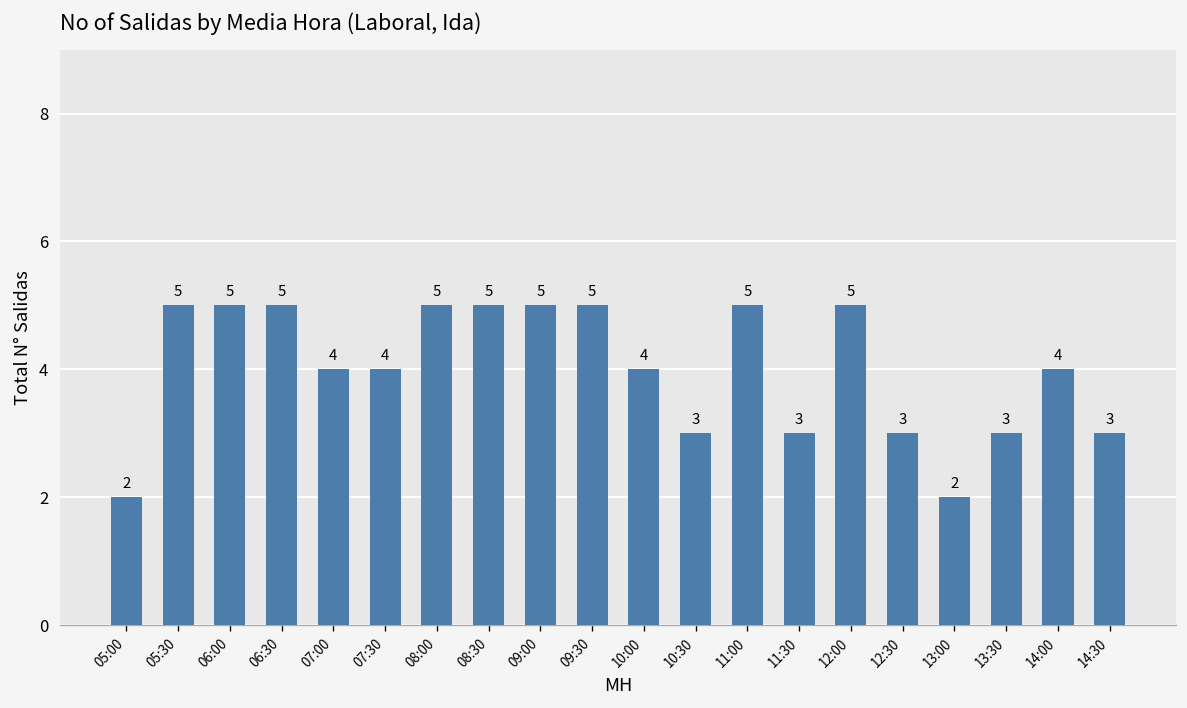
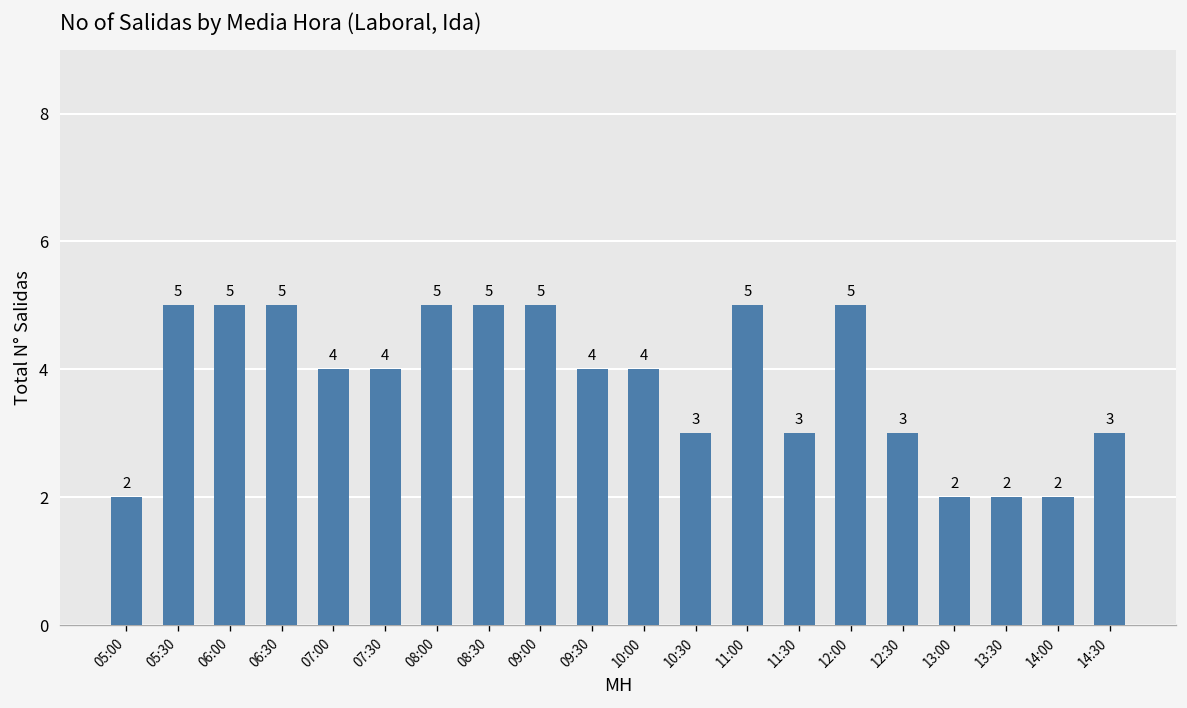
  {
    "05:00": 2,
    "05:30": 5,
    "06:00": 5,
    "06:30": 5,
    "07:00": 4,
    "07:30": 4,
    "08:00": 5,
    "08:30": 5,
    "09:00": 5,
-   "09:30": 5,
+   "09:30": 4,
    "10:00": 4,
    "10:30": 3,
    "11:00": 5,
    "11:30": 3,
    "12:00": 5,
    "12:30": 3,
    "13:00": 2,
-   "13:30": 3,
-   "14:00": 4,
+   "13:30": 2,
+   "14:00": 2,
    "14:30": 3
  }
